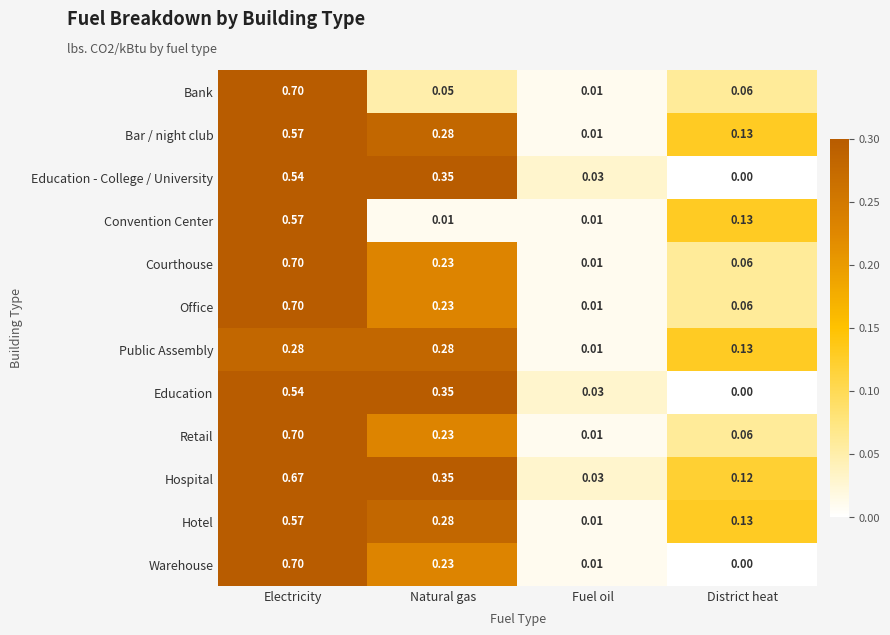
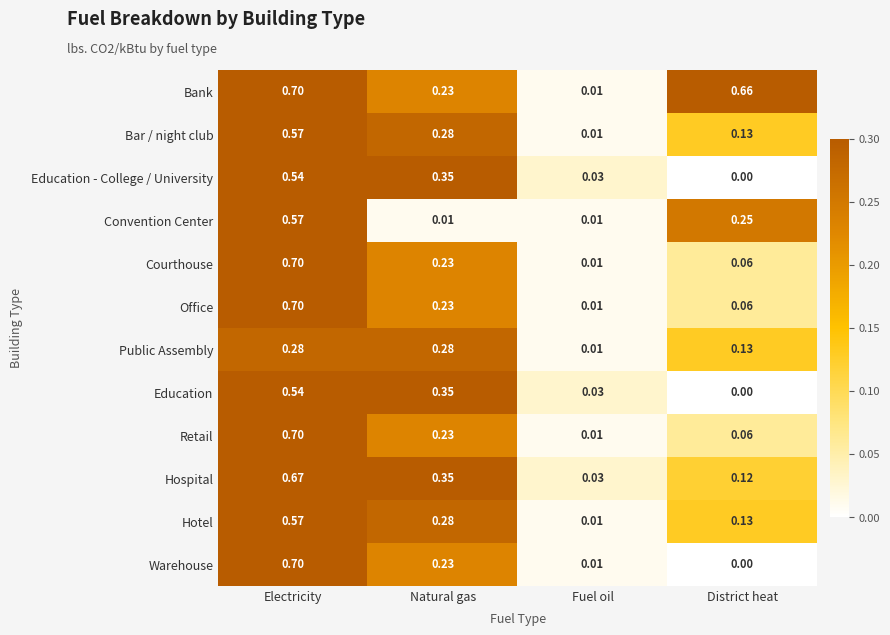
  {
    "Bank": {
      "Electricity": 0.70,
-     "Natural gas": 0.05,
+     "Natural gas": 0.23,
      "Fuel oil": 0.01,
-     "District heat": 0.06
+     "District heat": 0.66
    },
    "Bar / night club": {
      "Electricity": 0.57,
      "Natural gas": 0.28,
      "Fuel oil": 0.01,
      "District heat": 0.13
    },
    "Education - College / University": {
      "Electricity": 0.54,
      "Natural gas": 0.35,
      "Fuel oil": 0.03,
      "District heat": 0.00
    },
    "Convention Center": {
      "Electricity": 0.57,
      "Natural gas": 0.01,
      "Fuel oil": 0.01,
-     "District heat": 0.13
+     "District heat": 0.25
    },
    "Courthouse": {
      "Electricity": 0.70,
      "Natural gas": 0.23,
      "Fuel oil": 0.01,
      "District heat": 0.06
    },
    "Office": {
      "Electricity": 0.70,
      "Natural gas": 0.23,
      "Fuel oil": 0.01,
      "District heat": 0.06
    },
    "Public Assembly": {
      "Electricity": 0.28,
      "Natural gas": 0.28,
      "Fuel oil": 0.01,
      "District heat": 0.13
    },
    "Education": {
      "Electricity": 0.54,
      "Natural gas": 0.35,
      "Fuel oil": 0.03,
      "District heat": 0.00
    },
    "Retail": {
      "Electricity": 0.70,
      "Natural gas": 0.23,
      "Fuel oil": 0.01,
      "District heat": 0.06
    },
    "Hospital": {
      "Electricity": 0.67,
      "Natural gas": 0.35,
      "Fuel oil": 0.03,
      "District heat": 0.12
    },
    "Hotel": {
      "Electricity": 0.57,
      "Natural gas": 0.28,
      "Fuel oil": 0.01,
      "District heat": 0.13
    },
    "Warehouse": {
      "Electricity": 0.70,
      "Natural gas": 0.23,
      "Fuel oil": 0.01,
      "District heat": 0.00
    }
  }
